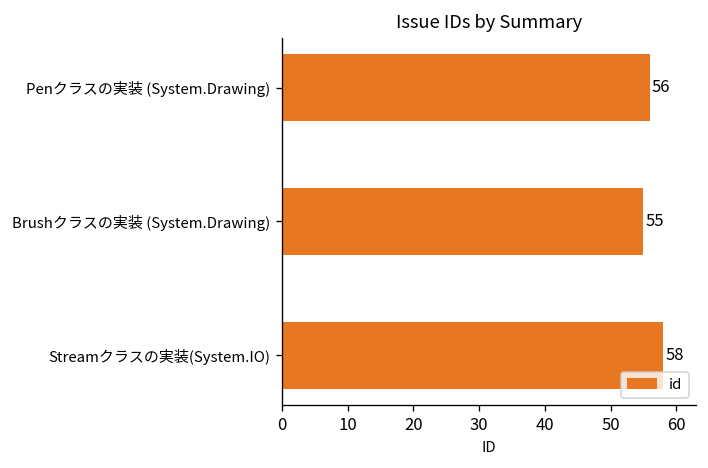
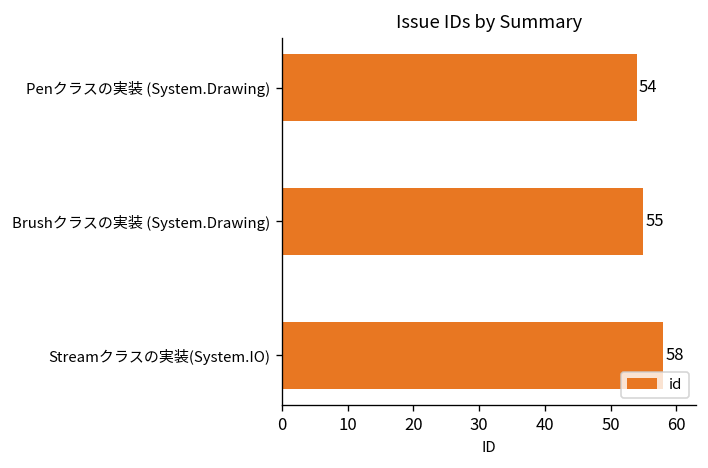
  {
-   "Penクラスの実装 (System.Drawing)": 56,
+   "Penクラスの実装 (System.Drawing)": 54,
    "Brushクラスの実装 (System.Drawing)": 55,
    "Streamクラスの実装(System.IO)": 58
  }
